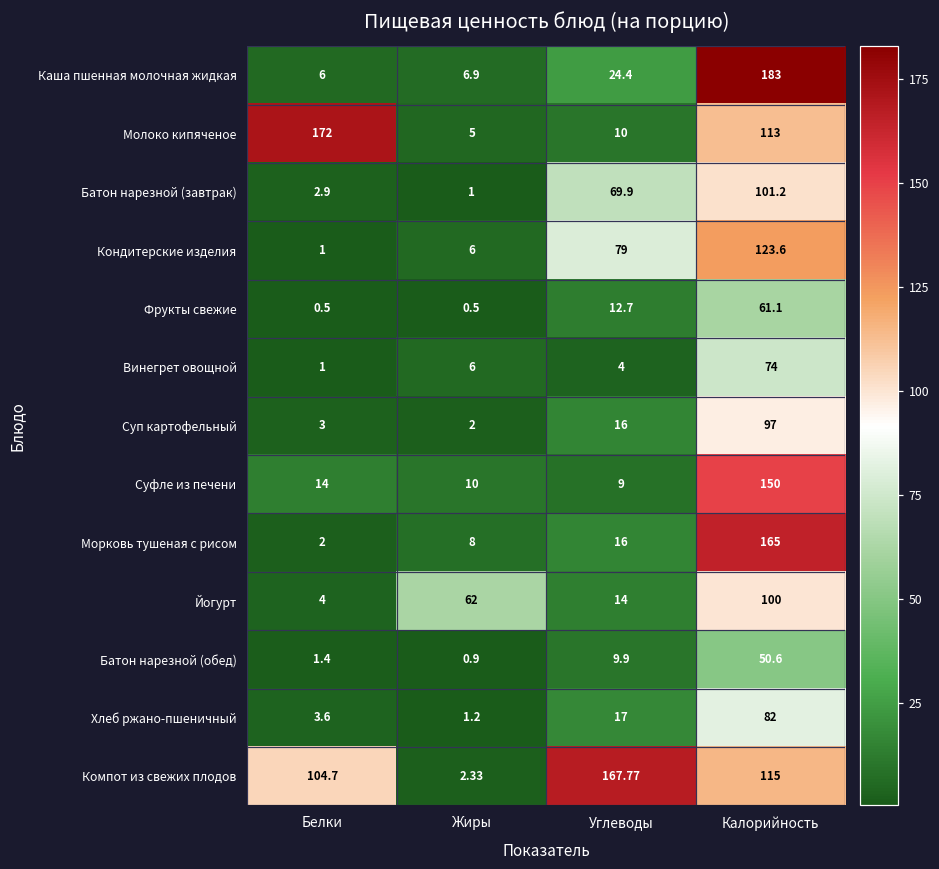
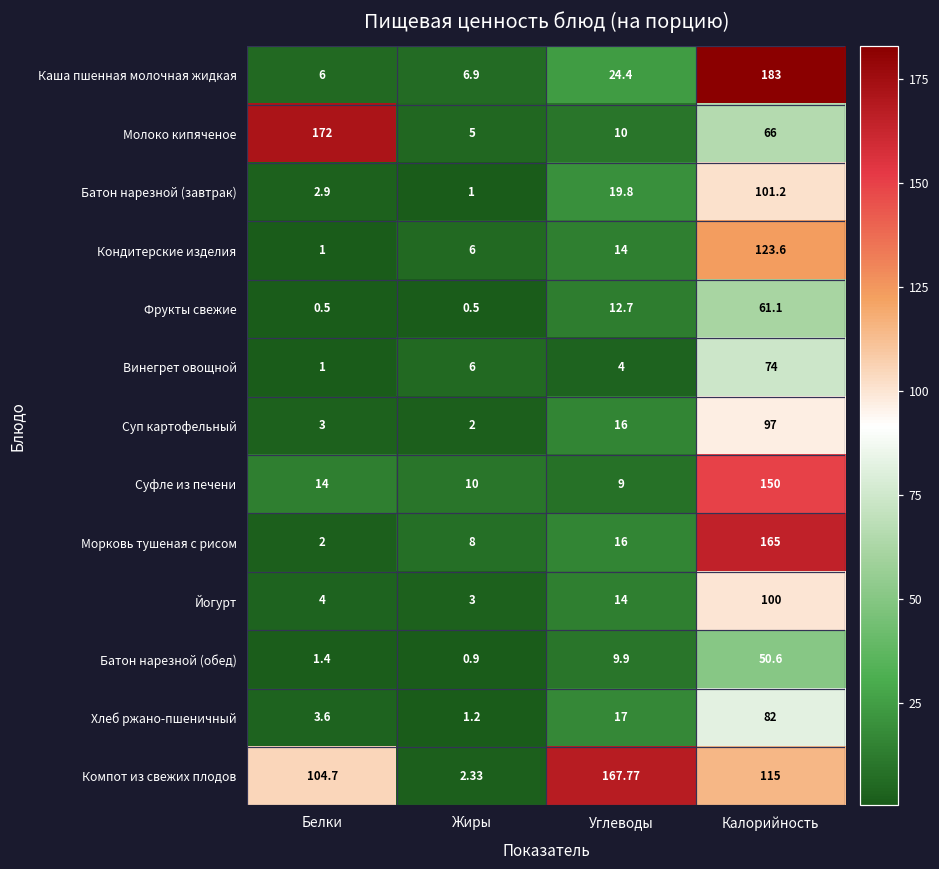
  {
    "Каша пшенная молочная жидкая": {
      "Белки": 6,
      "Жиры": 6.9,
      "Углеводы": 24.4,
      "Калорийность": 183
    },
    "Молоко кипяченое": {
      "Белки": 172,
      "Жиры": 5,
      "Углеводы": 10,
-     "Калорийность": 113
+     "Калорийность": 66
    },
    "Батон нарезной (завтрак)": {
      "Белки": 2.9,
      "Жиры": 1,
-     "Углеводы": 69.9,
+     "Углеводы": 19.8,
      "Калорийность": 101.2
    },
    "Кондитерские изделия": {
      "Белки": 1,
      "Жиры": 6,
-     "Углеводы": 79,
+     "Углеводы": 14,
      "Калорийность": 123.6
    },
    "Фрукты свежие": {
      "Белки": 0.5,
      "Жиры": 0.5,
      "Углеводы": 12.7,
      "Калорийность": 61.1
    },
    "Винегрет овощной": {
      "Белки": 1,
      "Жиры": 6,
      "Углеводы": 4,
      "Калорийность": 74
    },
    "Суп картофельный": {
      "Белки": 3,
      "Жиры": 2,
      "Углеводы": 16,
      "Калорийность": 97
    },
    "Суфле из печени": {
      "Белки": 14,
      "Жиры": 10,
      "Углеводы": 9,
      "Калорийность": 150
    },
    "Морковь тушеная с рисом": {
      "Белки": 2,
      "Жиры": 8,
      "Углеводы": 16,
      "Калорийность": 165
    },
    "Йогурт": {
      "Белки": 4,
-     "Жиры": 62,
+     "Жиры": 3,
      "Углеводы": 14,
      "Калорийность": 100
    },
    "Батон нарезной (обед)": {
      "Белки": 1.4,
      "Жиры": 0.9,
      "Углеводы": 9.9,
      "Калорийность": 50.6
    },
    "Хлеб ржано-пшеничный": {
      "Белки": 3.6,
      "Жиры": 1.2,
      "Углеводы": 17,
      "Калорийность": 82
    },
    "Компот из свежих плодов": {
      "Белки": 104.7,
      "Жиры": 2.33,
      "Углеводы": 167.77,
      "Калорийность": 115
    }
  }
